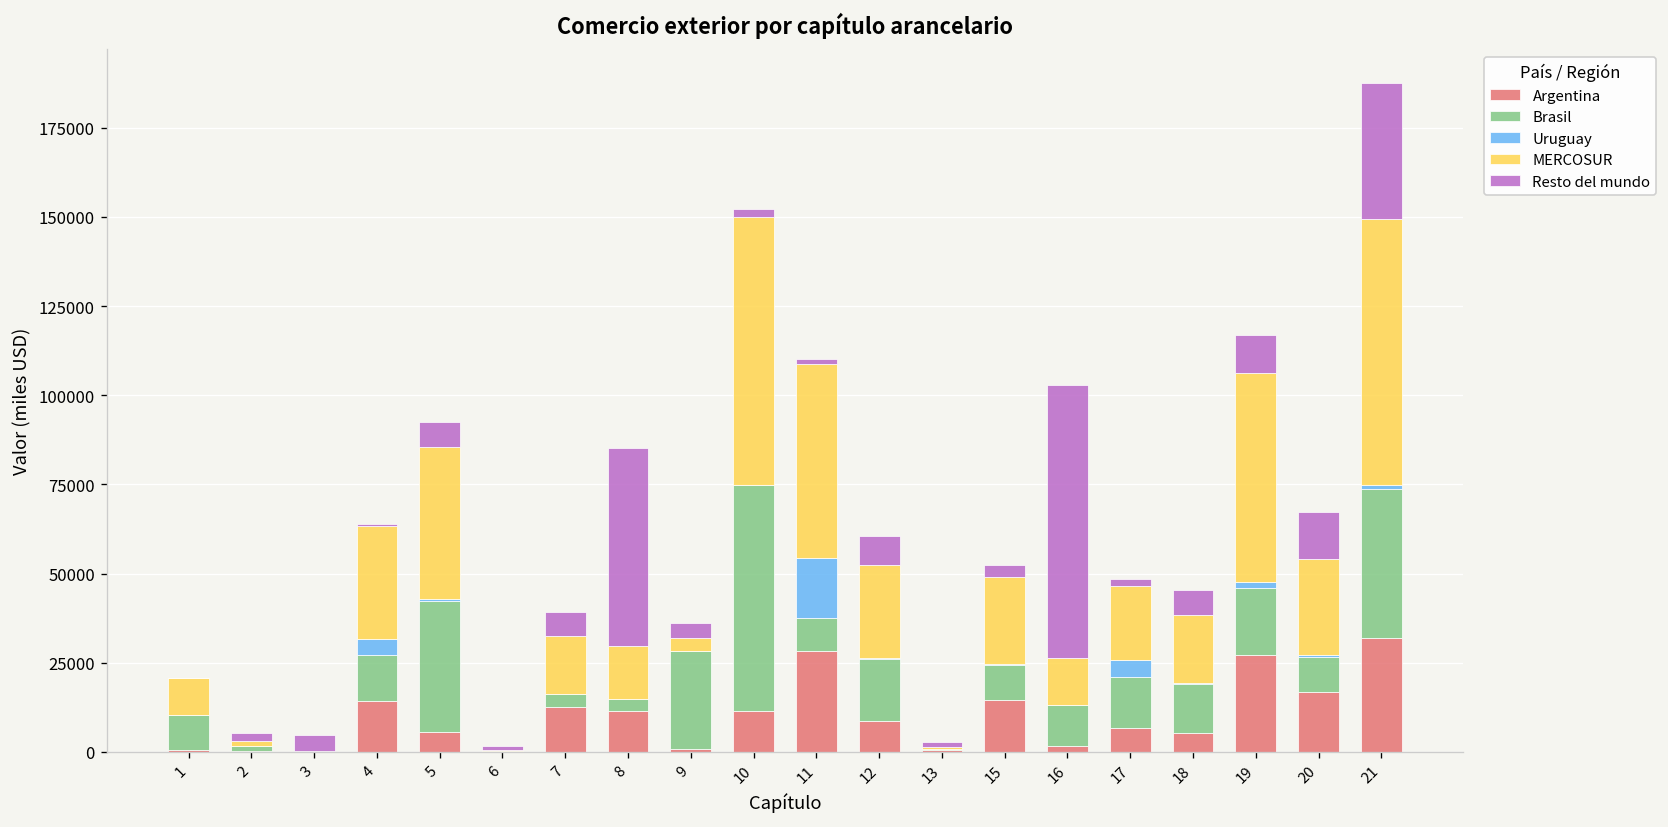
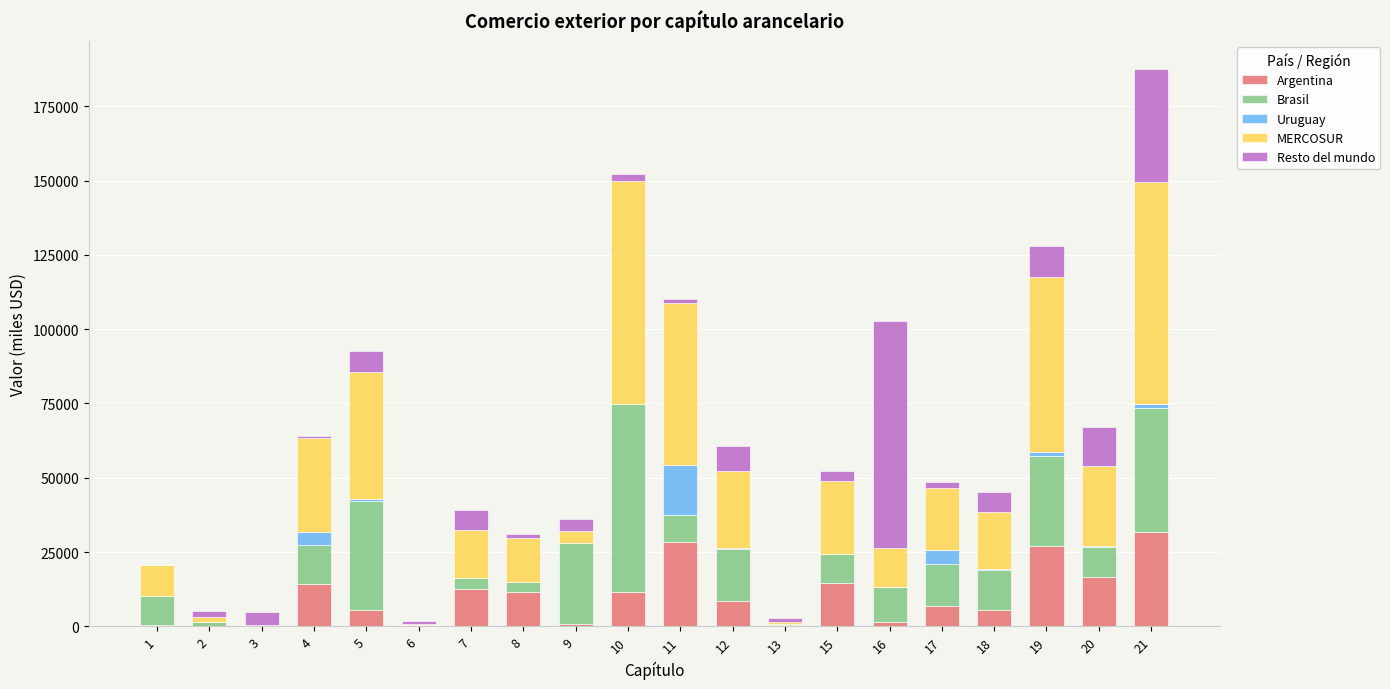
  {
    "Argentina": {
      "4": 14000,
      "5": 6000,
      "7": 13000,
      "8": 11000,
      "10": 12000,
      "11": 28000,
      "12": 9000,
      "15": 15000,
      "16": 1000,
      "17": 7000,
      "18": 5000,
      "19": 27000,
      "20": 17000,
      "21": 32000
    },
    "Brasil": {
      "1": 10000,
      "2": 1000,
      "4": 13000,
      "5": 37000,
      "7": 4000,
      "8": 3000,
      "9": 28000,
      "10": 63000,
      "11": 9000,
      "12": 17000,
      "15": 10000,
      "16": 12000,
      "17": 14000,
      "18": 14000,
-     "19": 19000,
+     "19": 30000,
      "20": 10000,
      "21": 42000
    },
    "Uruguay": {
      "3": 0,
      "4": 4000,
      "6": 0,
      "11": 17000,
      "13": 0,
      "17": 5000,
      "19": 1000,
      "21": 1000
    },
    "MERCOSUR": {
      "1": 10000,
      "2": 2000,
      "4": 32000,
      "5": 43000,
      "7": 16000,
      "8": 15000,
      "9": 4000,
      "10": 75000,
      "11": 54000,
      "12": 26000,
      "15": 24000,
      "16": 13000,
      "17": 21000,
      "18": 19000,
      "19": 59000,
      "20": 27000,
      "21": 75000
    },
    "Resto del mundo": {
      "2": 2000,
      "3": 5000,
      "5": 7000,
      "6": 1000,
      "7": 7000,
-     "8": 56000,
+     "8": 2000,
      "9": 4000,
      "10": 2000,
      "11": 1000,
      "12": 8000,
      "13": 1000,
      "15": 3000,
      "16": 76000,
      "17": 2000,
      "18": 7000,
      "19": 11000,
      "20": 13000,
      "21": 38000
    }
  }
